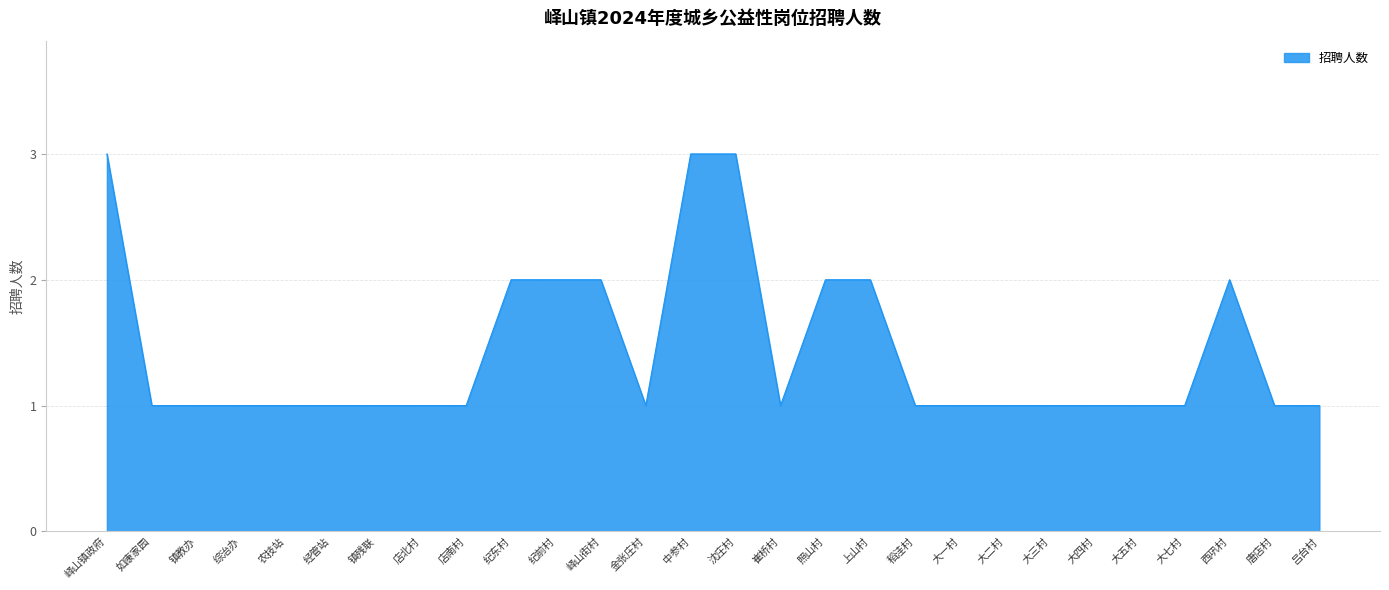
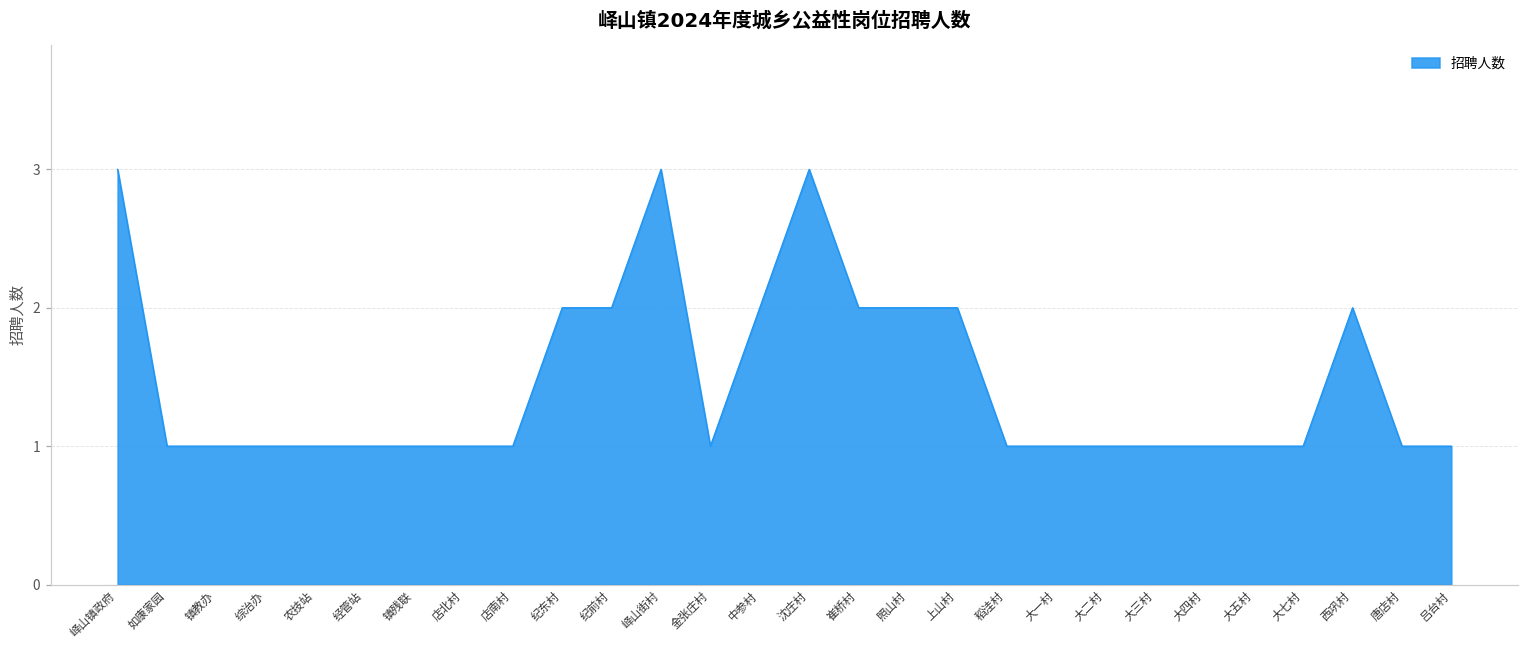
  {
    "峄山镇政府": 3,
    "如康家园": 1,
    "镇教办": 1,
    "综治办": 1,
    "农技站": 1,
    "经管站": 1,
    "镇残联": 1,
    "店北村": 1,
    "店南村": 1,
    "纪东村": 2,
    "纪前村": 2,
-   "峄山街村": 2,
+   "峄山街村": 3,
    "金张庄村": 1,
-   "中参村": 3,
+   "中参村": 2,
    "沈庄村": 3,
-   "崔桥村": 1,
+   "崔桥村": 2,
    "照山村": 2,
    "上山村": 2,
    "稻洼村": 1,
    "大一村": 1,
    "大二村": 1,
    "大三村": 1,
    "大四村": 1,
    "大五村": 1,
    "大七村": 1,
    "西巩村": 2,
    "唐店村": 1,
    "吕台村": 1
  }
